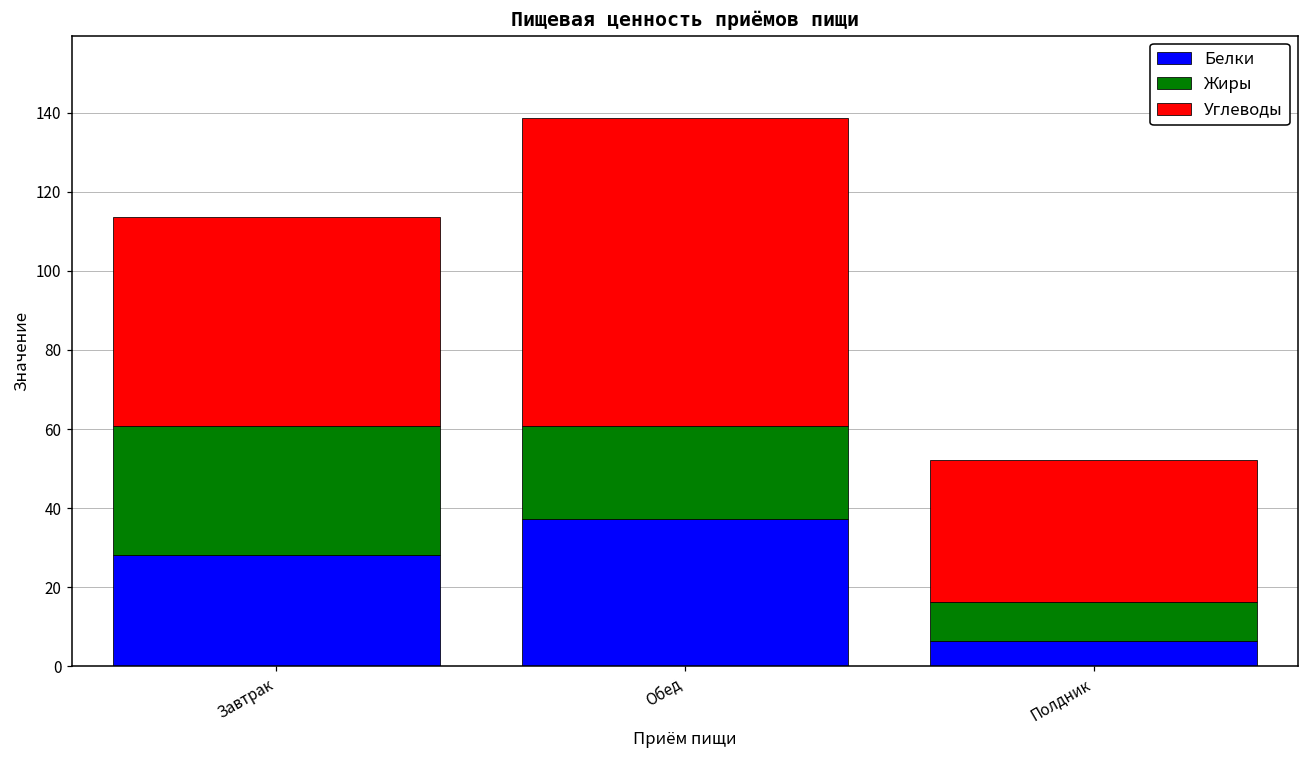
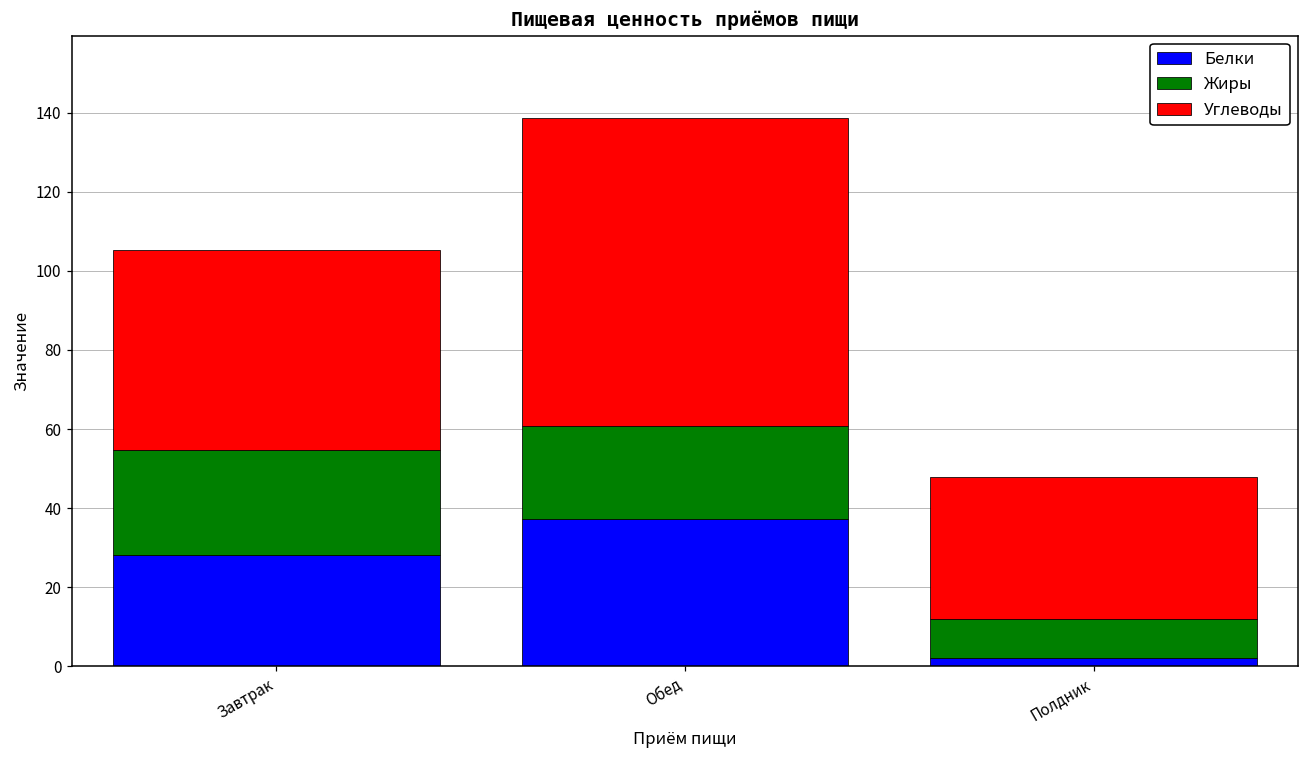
  {
    "Белки": {
      "Завтрак": 28,
      "Обед": 37,
-     "Полдник": 6
+     "Полдник": 2
    },
    "Жиры": {
-     "Завтрак": 33,
+     "Завтрак": 27,
      "Обед": 24,
      "Полдник": 10
    },
    "Углеводы": {
-     "Завтрак": 53,
+     "Завтрак": 51,
      "Обед": 78,
      "Полдник": 36
    }
  }
